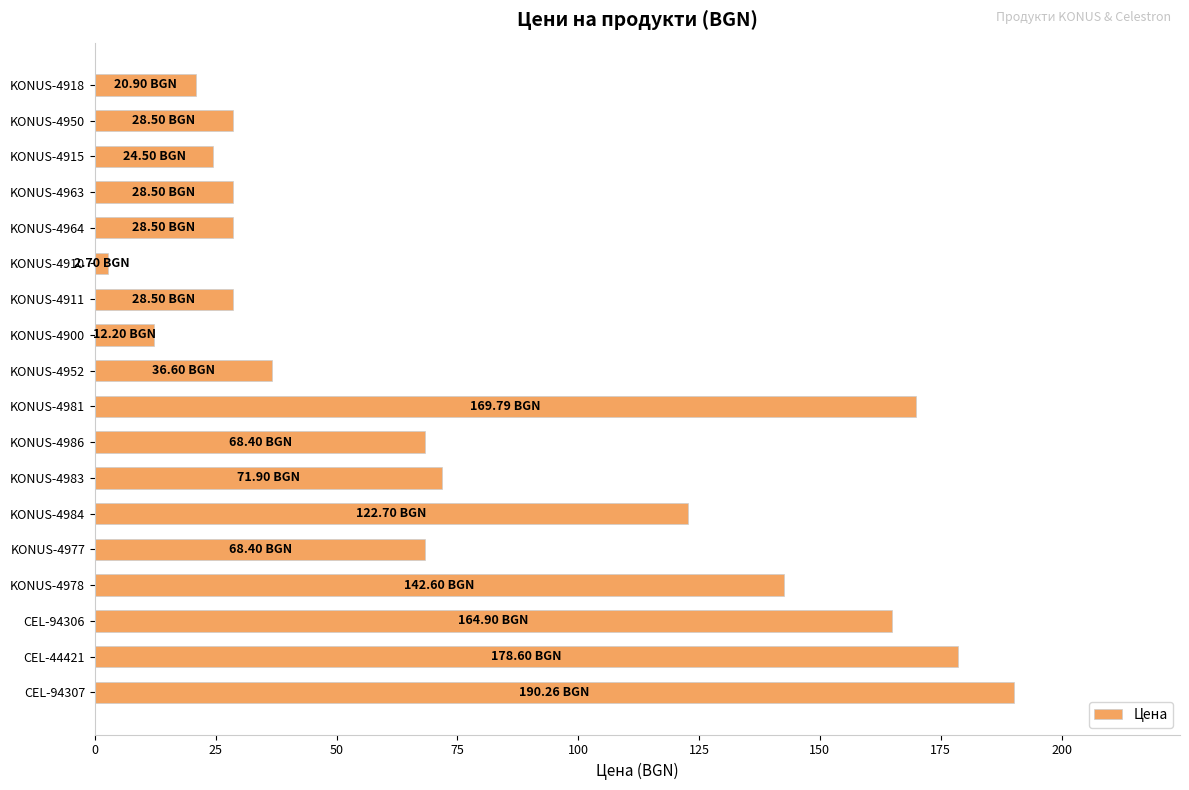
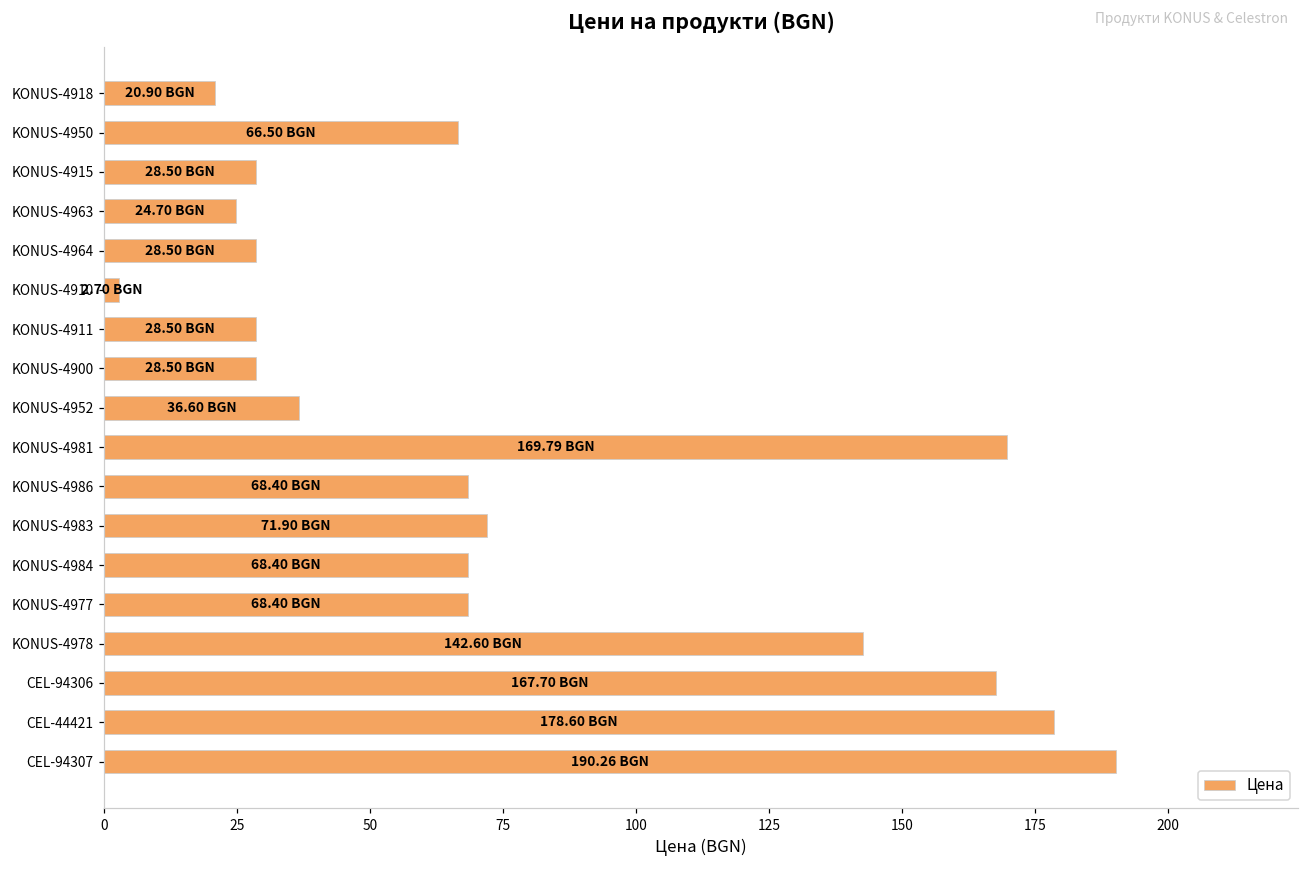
  {
    "KONUS-4918": 20.90,
-   "KONUS-4950": 28.50,
-   "KONUS-4915": 24.50,
-   "KONUS-4963": 28.50,
+   "KONUS-4950": 66.50,
+   "KONUS-4915": 28.50,
+   "KONUS-4963": 24.70,
    "KONUS-4964": 28.50,
    "KONUS-4910": 2.70,
    "KONUS-4911": 28.50,
-   "KONUS-4900": 12.20,
+   "KONUS-4900": 28.50,
    "KONUS-4952": 36.60,
    "KONUS-4981": 169.79,
    "KONUS-4986": 68.40,
    "KONUS-4983": 71.90,
-   "KONUS-4984": 122.70,
+   "KONUS-4984": 68.40,
    "KONUS-4977": 68.40,
    "KONUS-4978": 142.60,
-   "CEL-94306": 164.90,
+   "CEL-94306": 167.70,
    "CEL-44421": 178.60,
    "CEL-94307": 190.26
  }
